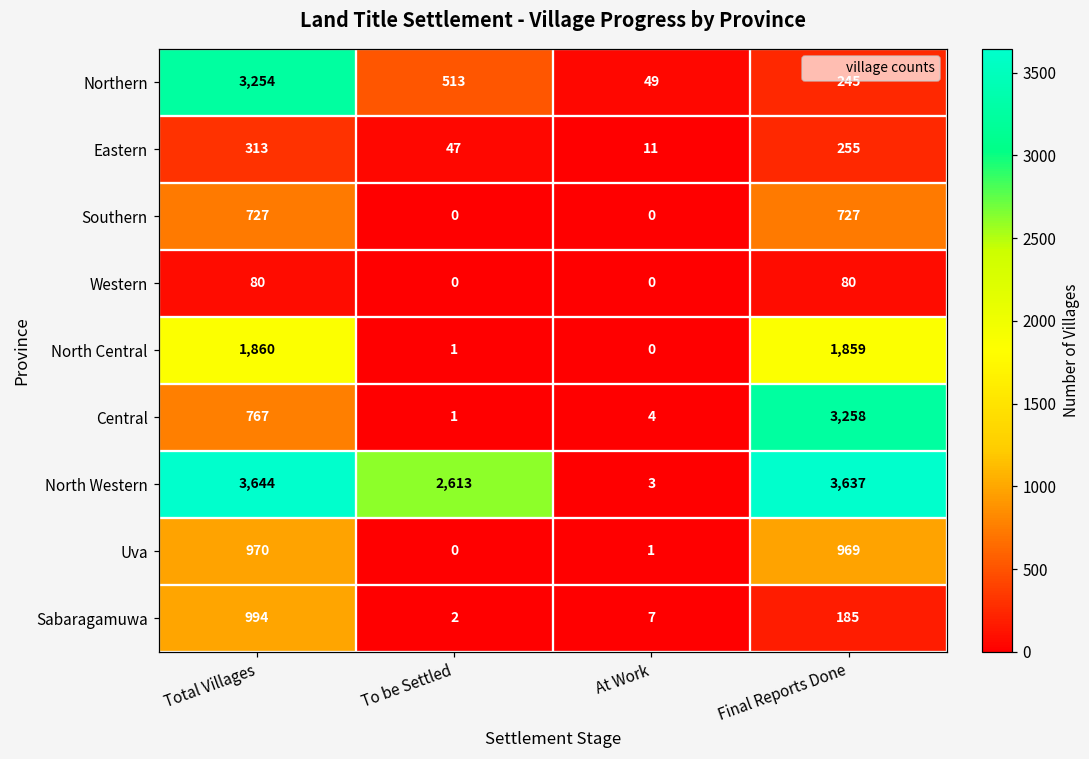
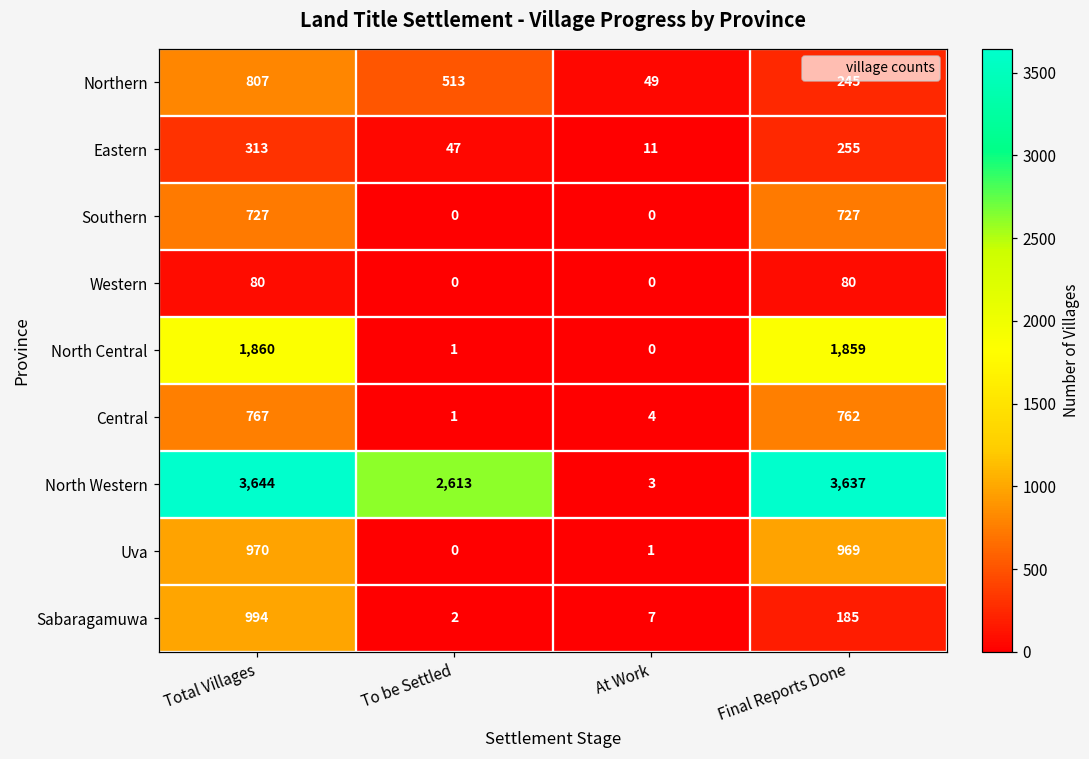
  {
    "Northern": {
-     "Total Villages": "3,254",
+     "Total Villages": "807",
      "To be Settled": "513",
      "At Work": "49"
    },
    "Eastern": {
      "Total Villages": "313",
      "To be Settled": "47",
      "At Work": "11",
      "Final Reports Done": "255"
    },
    "Southern": {
      "Total Villages": "727",
      "To be Settled": "0",
      "At Work": "0",
      "Final Reports Done": "727"
    },
    "Western": {
      "Total Villages": "80",
      "To be Settled": "0",
      "At Work": "0",
      "Final Reports Done": "80"
    },
    "North Central": {
      "Total Villages": "1,860",
      "To be Settled": "1",
      "At Work": "0",
      "Final Reports Done": "1,859"
    },
    "Central": {
      "Total Villages": "767",
      "To be Settled": "1",
      "At Work": "4",
-     "Final Reports Done": "3,258"
+     "Final Reports Done": "762"
    },
    "North Western": {
      "Total Villages": "3,644",
      "To be Settled": "2,613",
      "At Work": "3",
      "Final Reports Done": "3,637"
    },
    "Uva": {
      "Total Villages": "970",
      "To be Settled": "0",
      "At Work": "1",
      "Final Reports Done": "969"
    },
    "Sabaragamuwa": {
      "Total Villages": "994",
      "To be Settled": "2",
      "At Work": "7",
      "Final Reports Done": "185"
    }
  }
